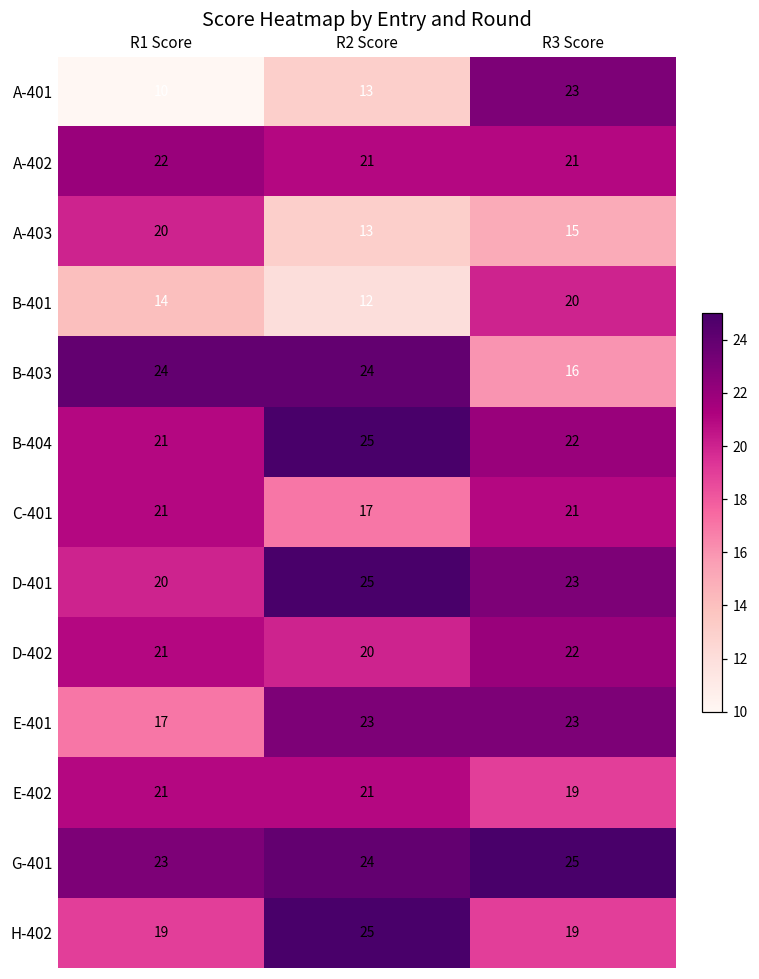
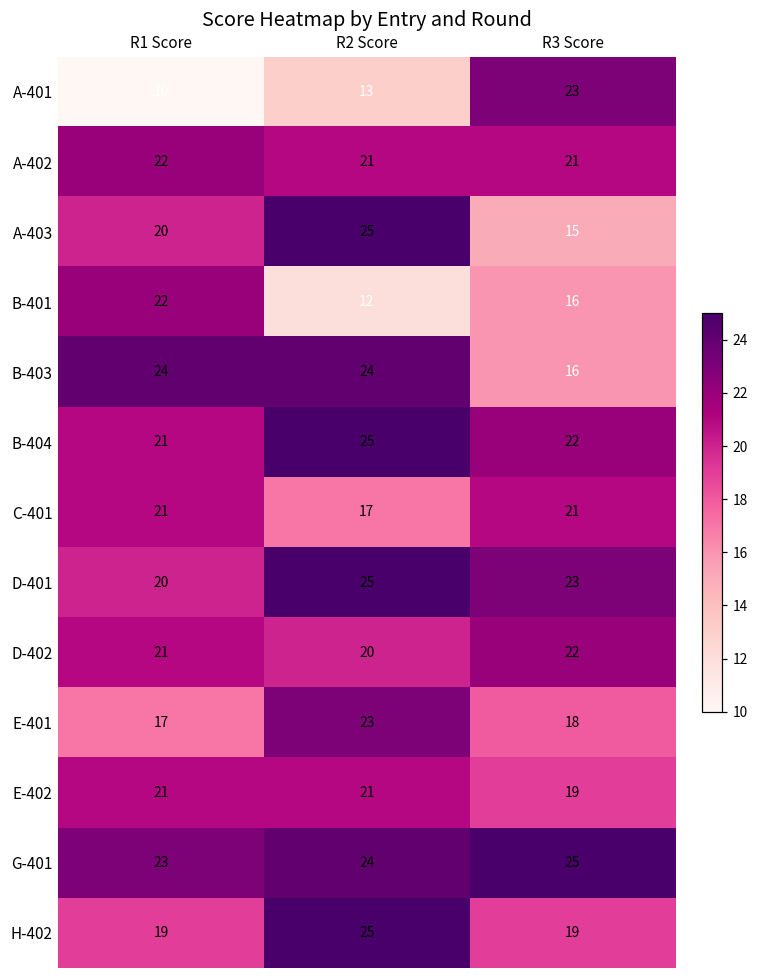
  {
    "A-401": {
      "R2 Score": 13,
      "R3 Score": 23
    },
    "A-402": {
      "R1 Score": 22,
      "R2 Score": 21,
      "R3 Score": 21
    },
    "A-403": {
      "R1 Score": 20,
-     "R2 Score": 13,
+     "R2 Score": 25,
      "R3 Score": 15
    },
    "B-401": {
-     "R1 Score": 14,
-     "R3 Score": 20
+     "R1 Score": 22,
+     "R3 Score": 16
    },
    "B-403": {
      "R1 Score": 24,
      "R2 Score": 24,
      "R3 Score": 16
    },
    "B-404": {
      "R1 Score": 21,
      "R2 Score": 25,
      "R3 Score": 22
    },
    "C-401": {
      "R1 Score": 21,
      "R2 Score": 17,
      "R3 Score": 21
    },
    "D-401": {
      "R1 Score": 20,
      "R2 Score": 25,
      "R3 Score": 23
    },
    "D-402": {
      "R1 Score": 21,
      "R2 Score": 20,
      "R3 Score": 22
    },
    "E-401": {
      "R1 Score": 17,
      "R2 Score": 23,
-     "R3 Score": 23
+     "R3 Score": 18
    },
    "E-402": {
      "R1 Score": 21,
      "R2 Score": 21,
      "R3 Score": 19
    },
    "G-401": {
      "R1 Score": 23,
      "R2 Score": 24,
      "R3 Score": 25
    },
    "H-402": {
      "R1 Score": 19,
      "R2 Score": 25,
      "R3 Score": 19
    }
  }
